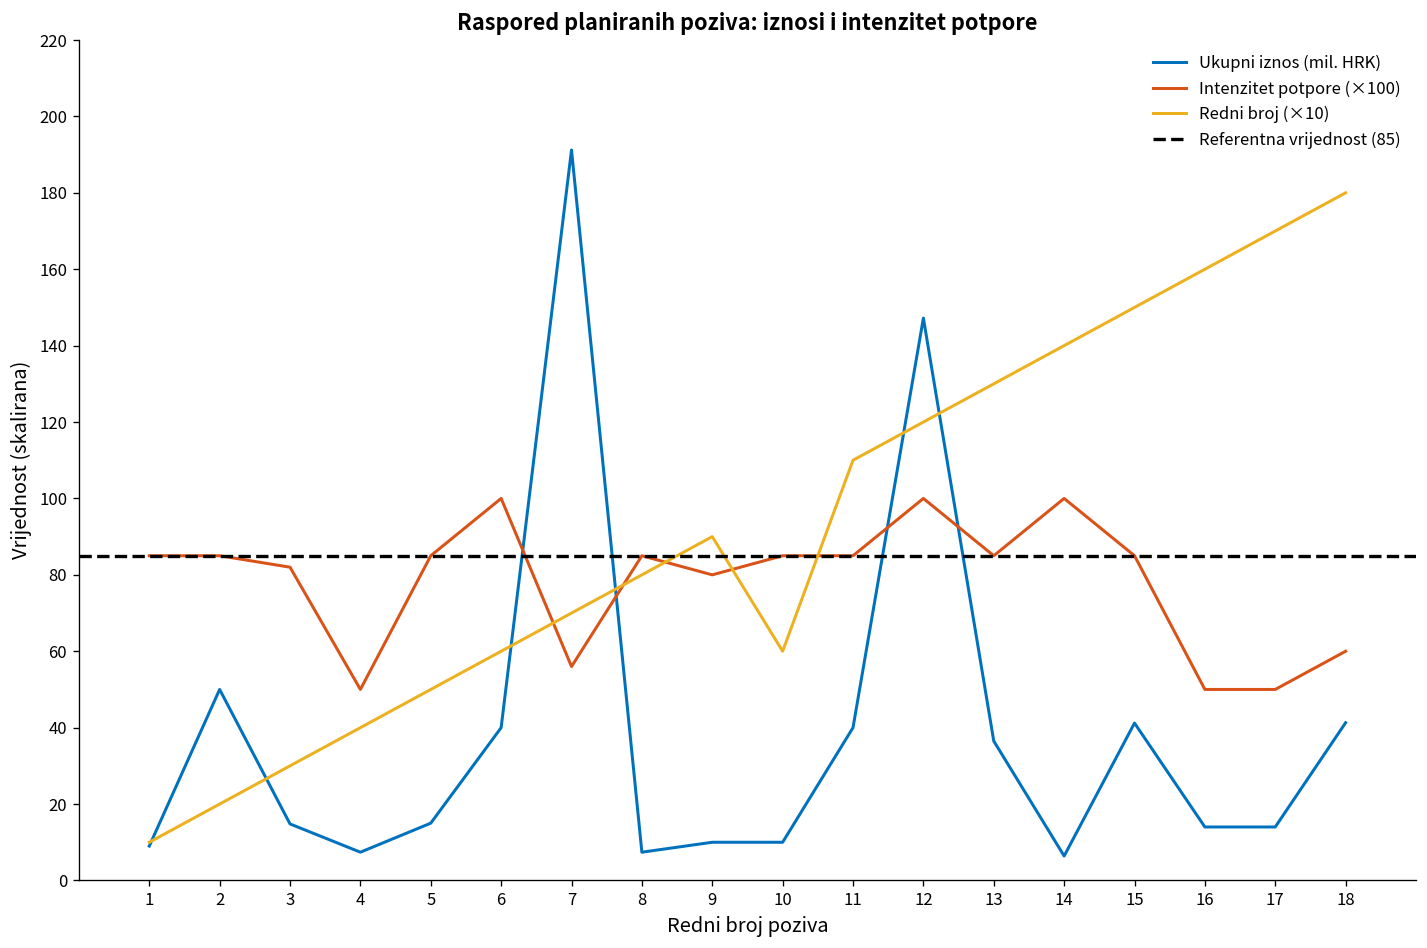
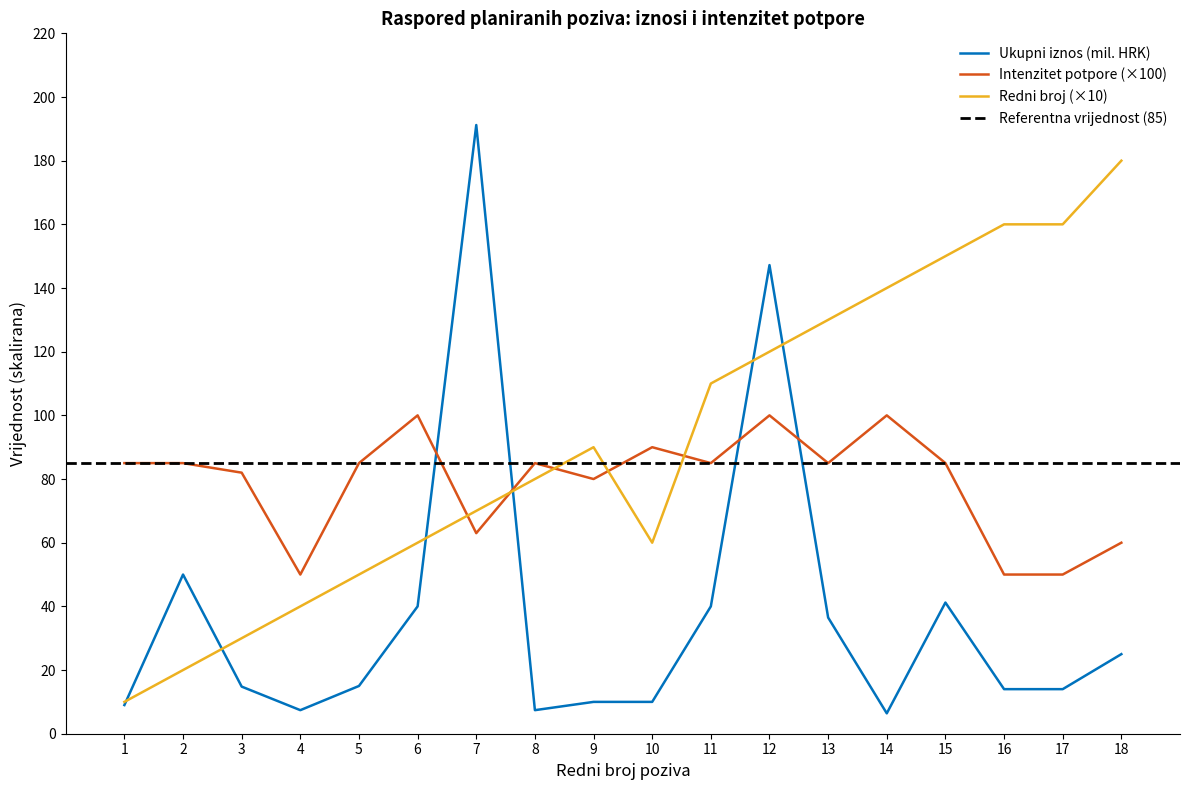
  {
    "Ukupni iznos (mil. HRK)": {
      "1": 9,
      "2": 50,
      "3": 15,
      "4": 7,
      "5": 15,
      "6": 40,
      "7": 191,
      "8": 7,
      "9": 10,
      "10": 10,
      "11": 40,
      "12": 147,
      "13": 37,
      "14": 6,
      "15": 41,
      "16": 14,
      "17": 14,
-     "18": 41
+     "18": 25
    },
    "Intenzitet potpore (×100)": {
      "1": 85,
      "2": 85,
      "3": 82,
      "4": 50,
      "5": 85,
      "6": 100,
-     "7": 56,
+     "7": 63,
      "8": 85,
      "9": 80,
-     "10": 85,
+     "10": 90,
      "11": 85,
      "12": 100,
      "13": 85,
      "14": 100,
      "15": 85,
      "16": 50,
      "17": 50,
      "18": 60
    },
    "Redni broj (×10)": {
      "1": 10,
      "2": 20,
      "3": 30,
      "4": 40,
      "5": 50,
      "6": 60,
      "7": 70,
      "8": 80,
      "9": 90,
      "10": 60,
      "11": 110,
      "12": 120,
      "13": 130,
      "14": 140,
      "15": 150,
      "16": 160,
-     "17": 170,
+     "17": 160,
      "18": 180
    }
  }
